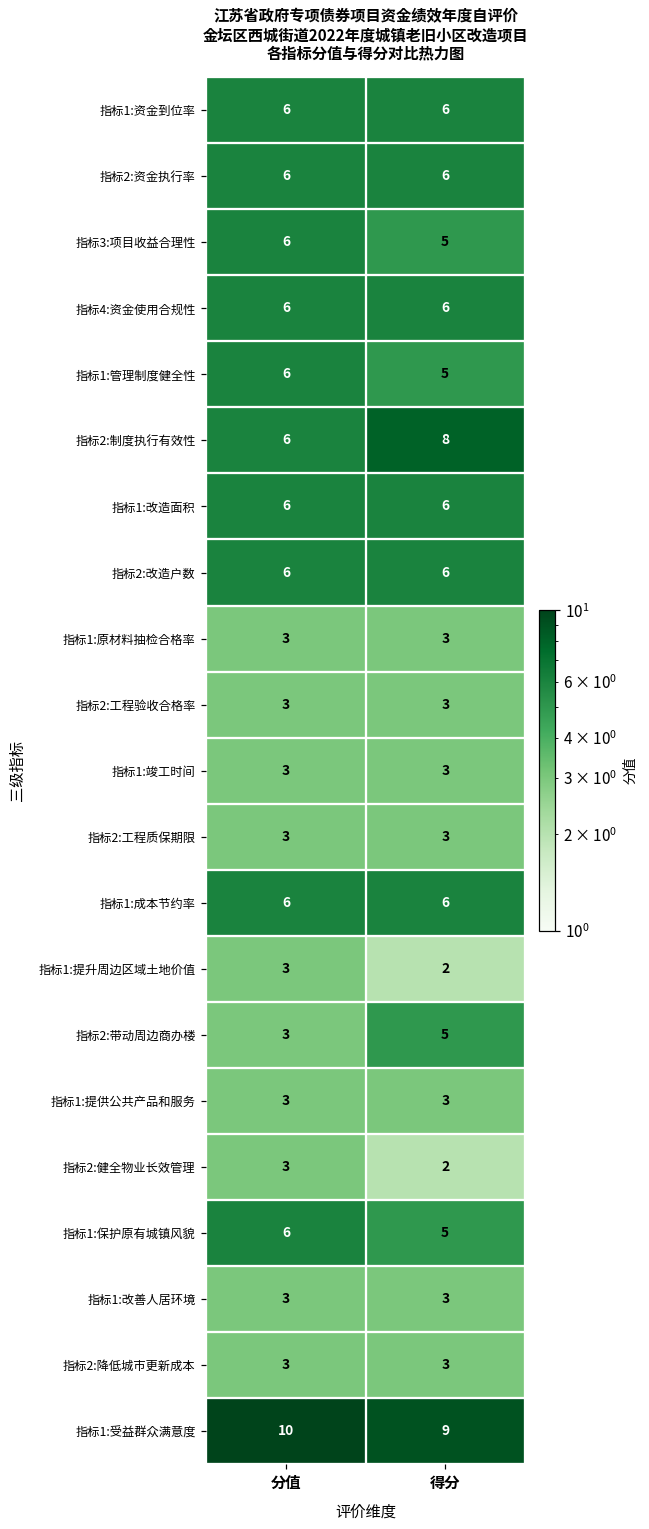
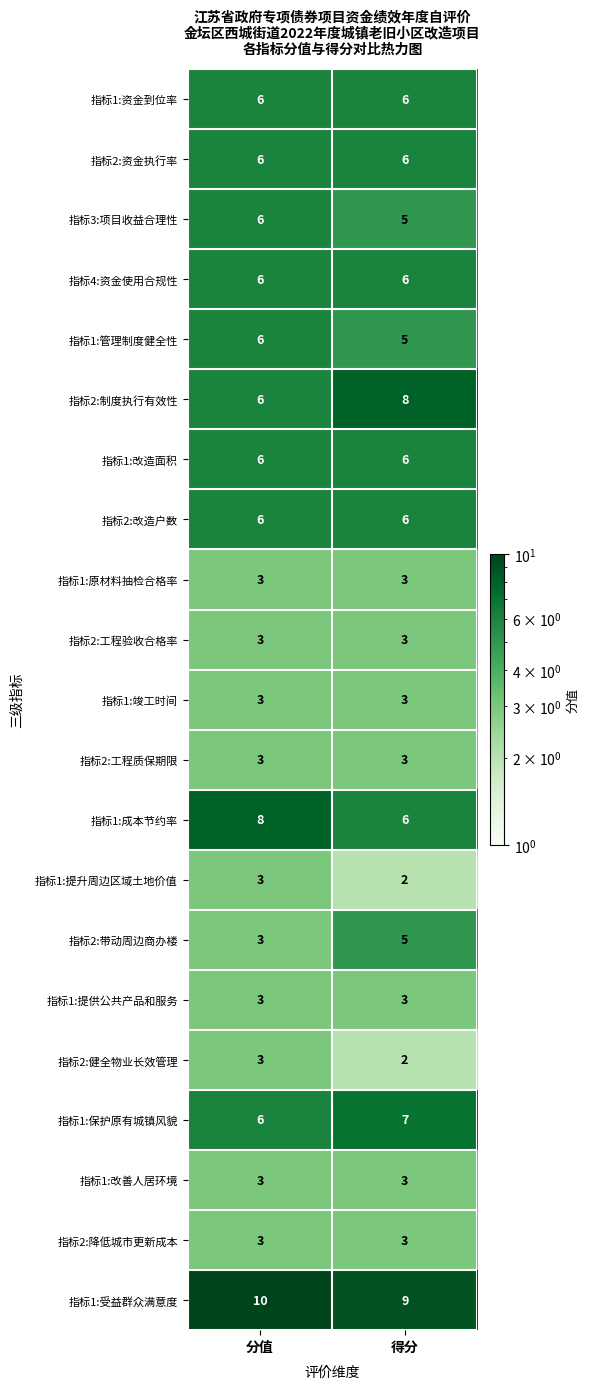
  {
    "指标1:资金到位率": {
      "分值": 6,
      "得分": 6
    },
    "指标2:资金执行率": {
      "分值": 6,
      "得分": 6
    },
    "指标3:项目收益合理性": {
      "分值": 6,
      "得分": 5
    },
    "指标4:资金使用合规性": {
      "分值": 6,
      "得分": 6
    },
    "指标1:管理制度健全性": {
      "分值": 6,
      "得分": 5
    },
    "指标2:制度执行有效性": {
      "分值": 6,
      "得分": 8
    },
    "指标1:改造面积": {
      "分值": 6,
      "得分": 6
    },
    "指标2:改造户数": {
      "分值": 6,
      "得分": 6
    },
    "指标1:原材料抽检合格率": {
      "分值": 3,
      "得分": 3
    },
    "指标2:工程验收合格率": {
      "分值": 3,
      "得分": 3
    },
    "指标1:竣工时间": {
      "分值": 3,
      "得分": 3
    },
    "指标2:工程质保期限": {
      "分值": 3,
      "得分": 3
    },
    "指标1:成本节约率": {
-     "分值": 6,
+     "分值": 8,
      "得分": 6
    },
    "指标1:提升周边区域土地价值": {
      "分值": 3,
      "得分": 2
    },
    "指标2:带动周边商办楼": {
      "分值": 3,
      "得分": 5
    },
    "指标1:提供公共产品和服务": {
      "分值": 3,
      "得分": 3
    },
    "指标2:健全物业长效管理": {
      "分值": 3,
      "得分": 2
    },
    "指标1:保护原有城镇风貌": {
      "分值": 6,
-     "得分": 5
+     "得分": 7
    },
    "指标1:改善人居环境": {
      "分值": 3,
      "得分": 3
    },
    "指标2:降低城市更新成本": {
      "分值": 3,
      "得分": 3
    },
    "指标1:受益群众满意度": {
      "分值": 10,
      "得分": 9
    }
  }
